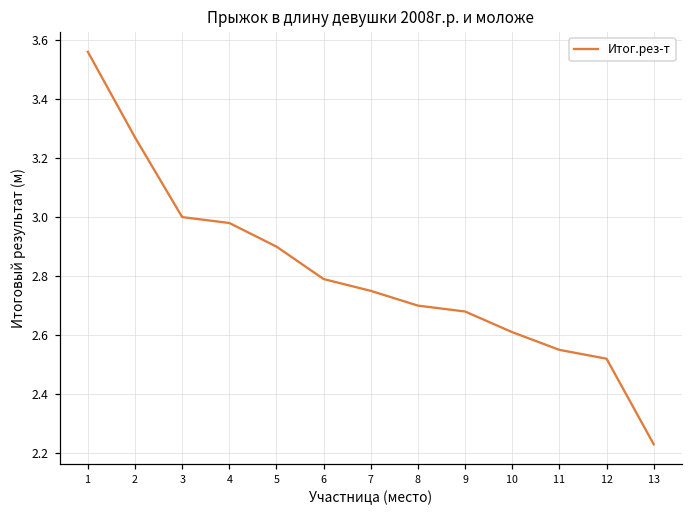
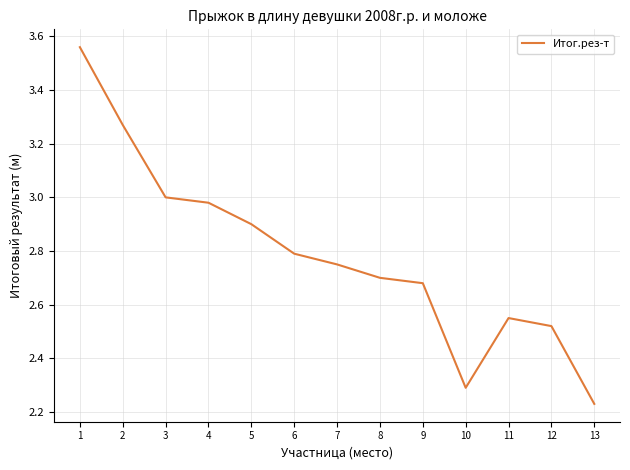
  {
    "1": 3.56,
    "2": 3.27,
    "3": 3.00,
    "4": 2.98,
    "5": 2.90,
    "6": 2.79,
    "7": 2.75,
    "8": 2.70,
    "9": 2.68,
-   "10": 2.61,
+   "10": 2.29,
    "11": 2.55,
    "12": 2.52,
    "13": 2.23
  }
